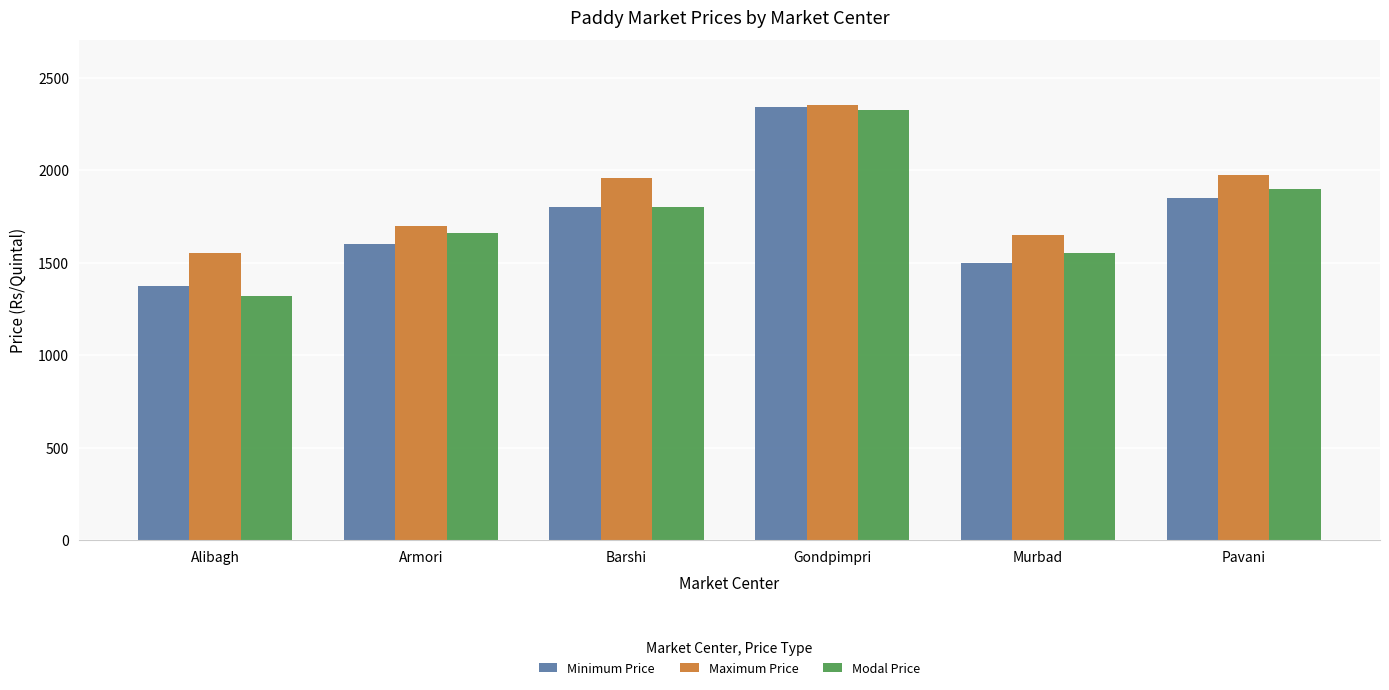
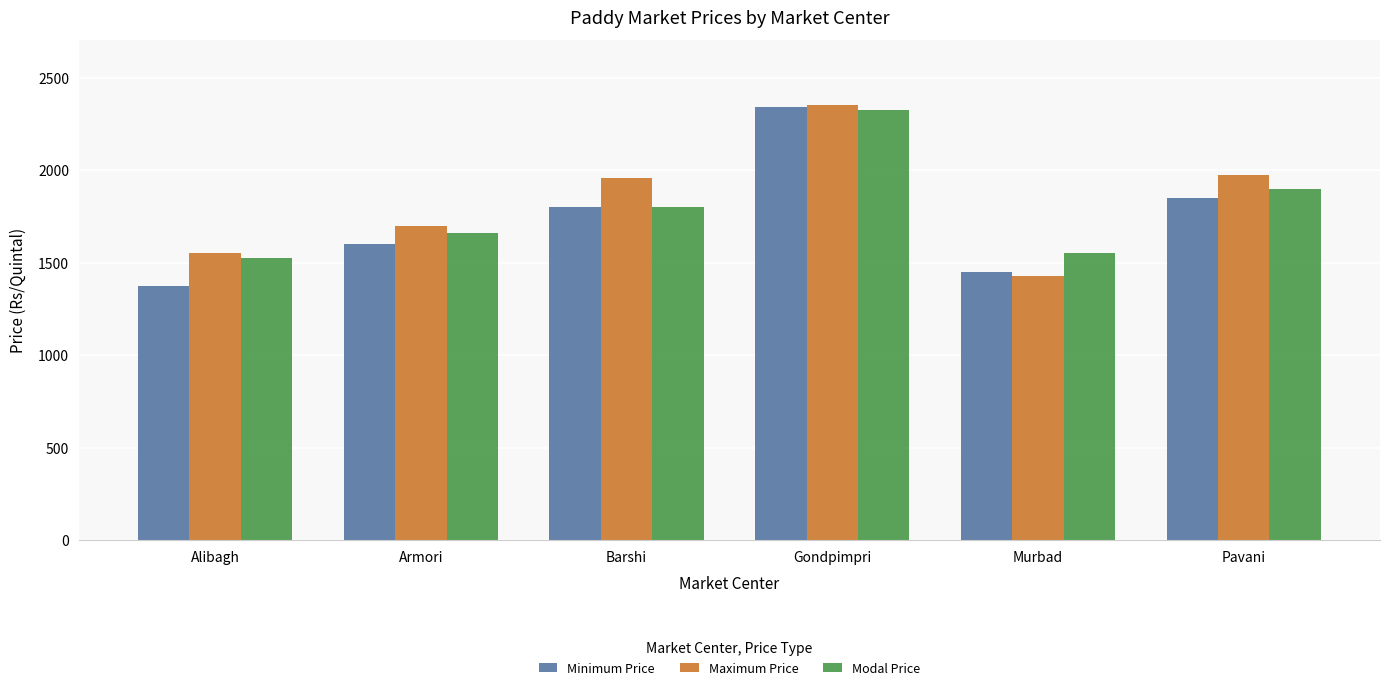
  {
    "Minimum Price": {
      "Alibagh": 1380,
      "Armori": 1600,
      "Barshi": 1800,
      "Gondpimpri": 2340,
-     "Murbad": 1500,
+     "Murbad": 1450,
      "Pavani": 1850
    },
    "Maximum Price": {
      "Alibagh": 1550,
      "Armori": 1700,
      "Barshi": 1960,
      "Gondpimpri": 2350,
-     "Murbad": 1650,
+     "Murbad": 1430,
      "Pavani": 1980
    },
    "Modal Price": {
-     "Alibagh": 1320,
+     "Alibagh": 1530,
      "Armori": 1660,
      "Barshi": 1800,
      "Gondpimpri": 2330,
      "Murbad": 1550,
      "Pavani": 1900
    }
  }
